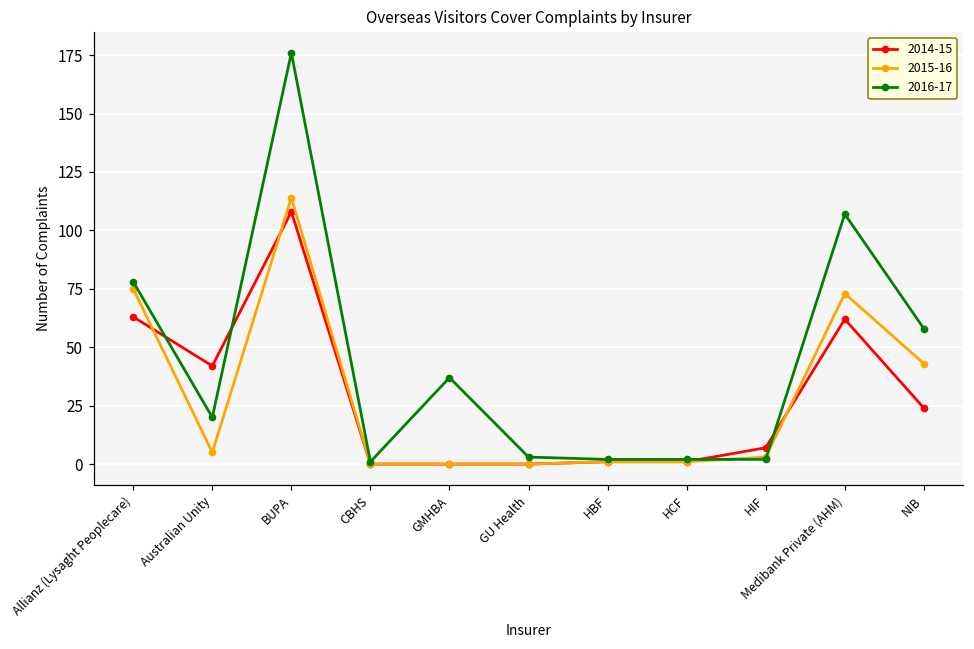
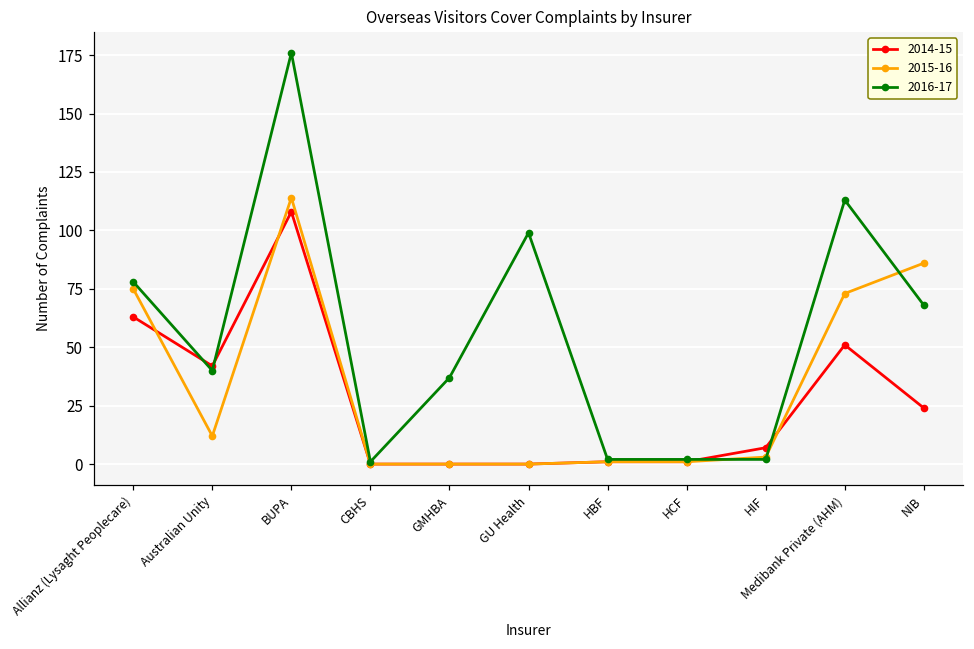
  {
    "2014-15": {
      "Allianz (Lysaght Peoplecare)": 63,
      "Australian Unity": 42,
      "BUPA": 108,
      "HIF": 7,
-     "Medibank Private (AHM)": 62,
+     "Medibank Private (AHM)": 51,
      "NIB": 24
    },
    "2015-16": {
      "Allianz (Lysaght Peoplecare)": 75,
-     "Australian Unity": 5,
+     "Australian Unity": 12,
      "BUPA": 114,
      "Medibank Private (AHM)": 73,
-     "NIB": 43
+     "NIB": 86
    },
    "2016-17": {
      "Allianz (Lysaght Peoplecare)": 78,
-     "Australian Unity": 20,
+     "Australian Unity": 40,
      "BUPA": 176,
      "GMHBA": 37,
-     "GU Health": 3,
-     "Medibank Private (AHM)": 107,
-     "NIB": 58
+     "GU Health": 99,
+     "Medibank Private (AHM)": 113,
+     "NIB": 68
    }
  }
